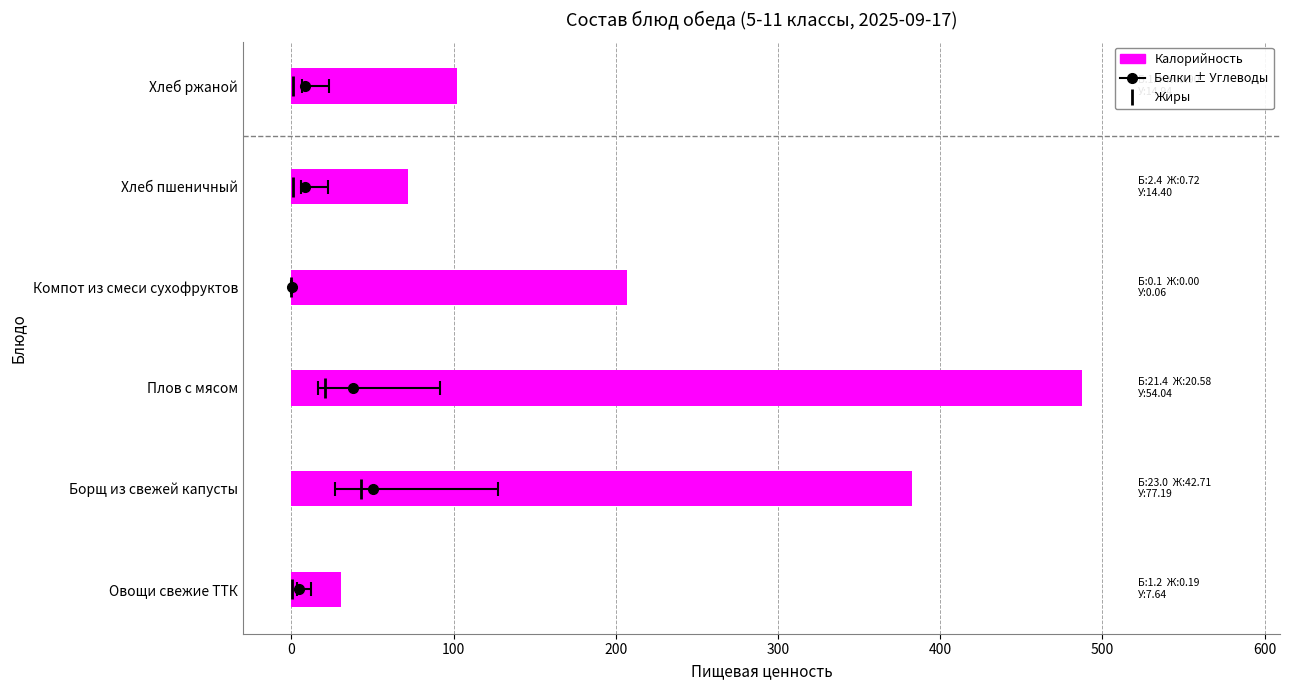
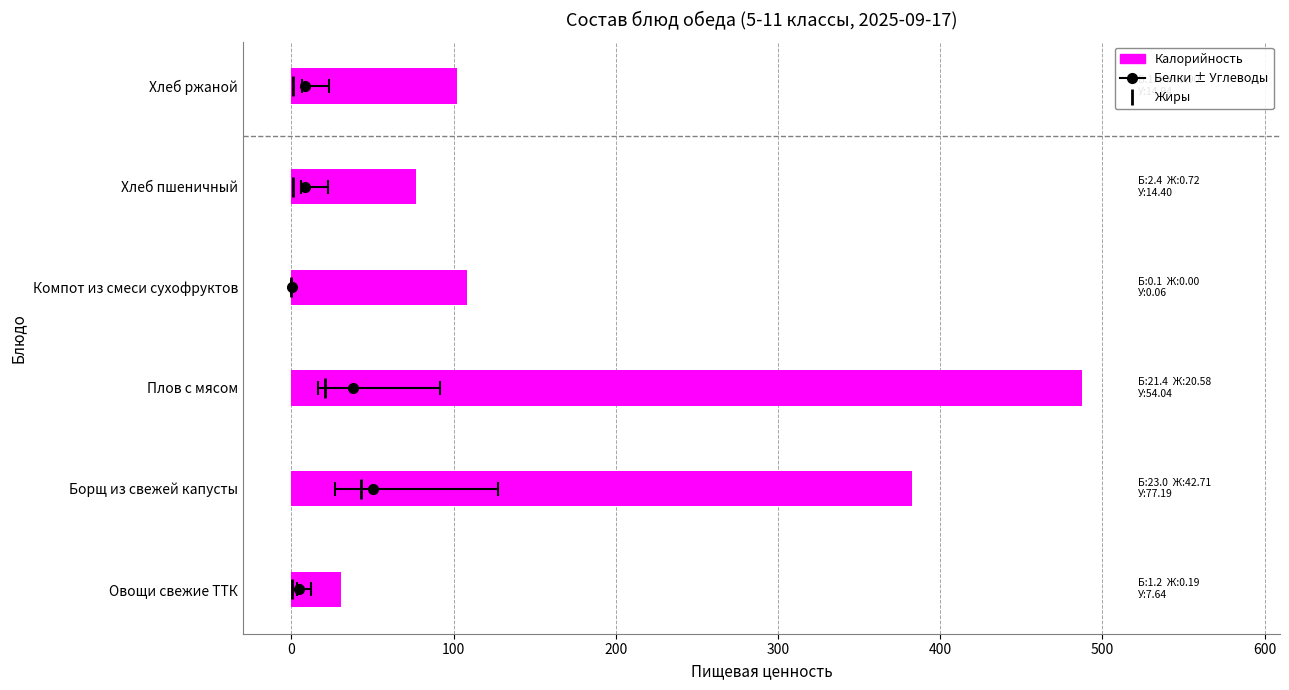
  {
    "Калорийность": {
      "Хлеб ржаной": 102,
-     "Хлеб пшеничный": 72,
-     "Компот из смеси сухофруктов": 207,
+     "Хлеб пшеничный": 77,
+     "Компот из смеси сухофруктов": 108,
      "Плов с мясом": 488,
      "Борщ из свежей капусты": 383,
      "Овощи свежие ТТК": 31
    }
  }
